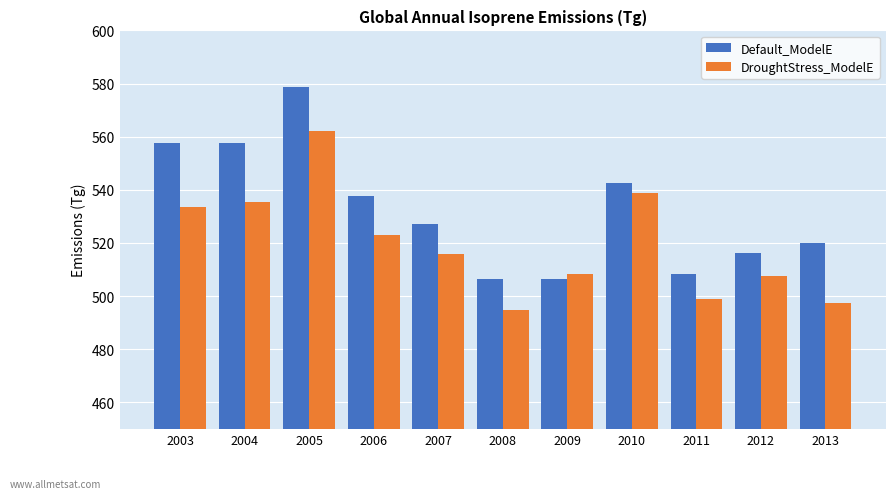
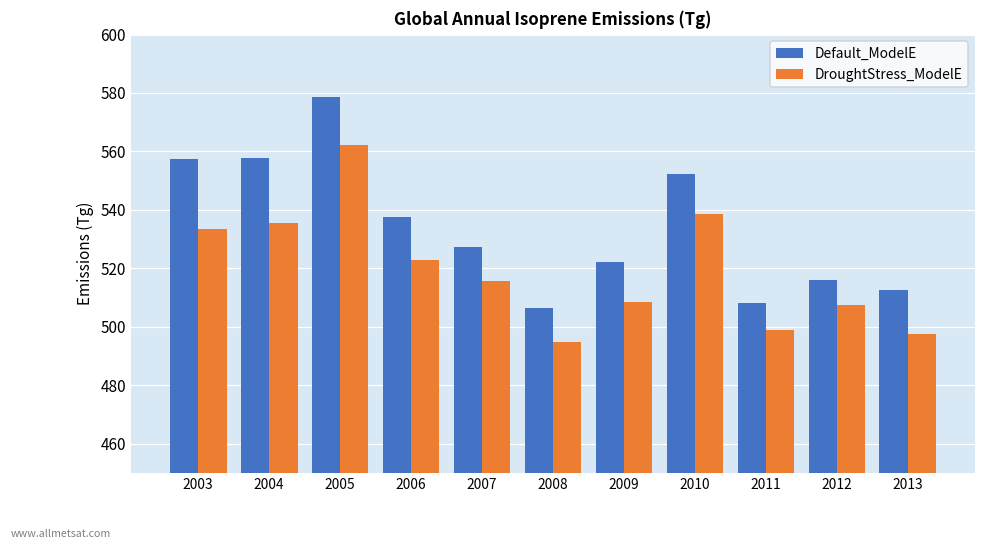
  {
    "Default_ModelE": {
      "2003": 558,
      "2004": 558,
      "2005": 579,
      "2006": 538,
      "2007": 527,
      "2008": 506,
-     "2009": 506,
-     "2010": 543,
+     "2009": 522,
+     "2010": 552,
      "2011": 508,
      "2012": 516,
-     "2013": 520
+     "2013": 513
    },
    "DroughtStress_ModelE": {
      "2003": 533,
      "2004": 535,
      "2005": 562,
      "2006": 523,
      "2007": 516,
      "2008": 495,
      "2009": 508,
      "2010": 539,
      "2011": 499,
      "2012": 508,
      "2013": 498
    }
  }
